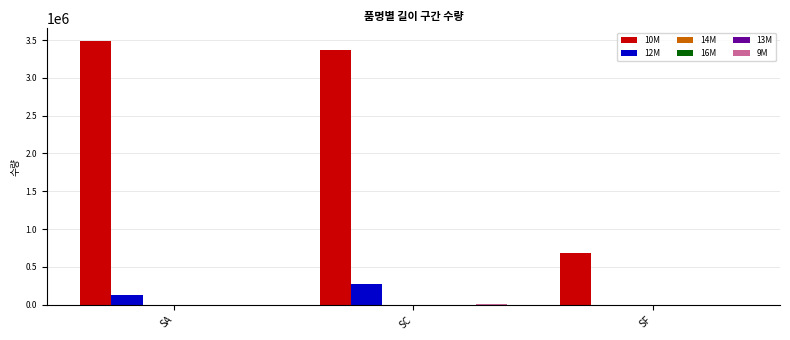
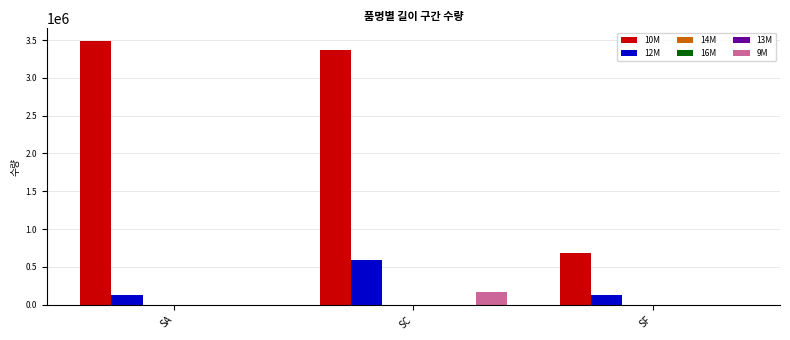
  {
    "10M": {
      "SA": 3500000,
      "SC": 3400000,
      "SF": 700000
    },
    "12M": {
      "SA": 100000,
-     "SC": 300000,
-     "SF": 0
+     "SC": 600000,
+     "SF": 100000
    },
    "14M": {
      "SA": 0,
      "SC": 0,
      "SF": 0
    },
    "16M": {
      "SA": 0,
      "SC": 0,
      "SF": 0
    },
    "13M": {
      "SA": 0,
      "SC": 0,
      "SF": 0
    },
    "9M": {
      "SA": 0,
-     "SC": 0,
+     "SC": 200000,
      "SF": 0
    }
  }
